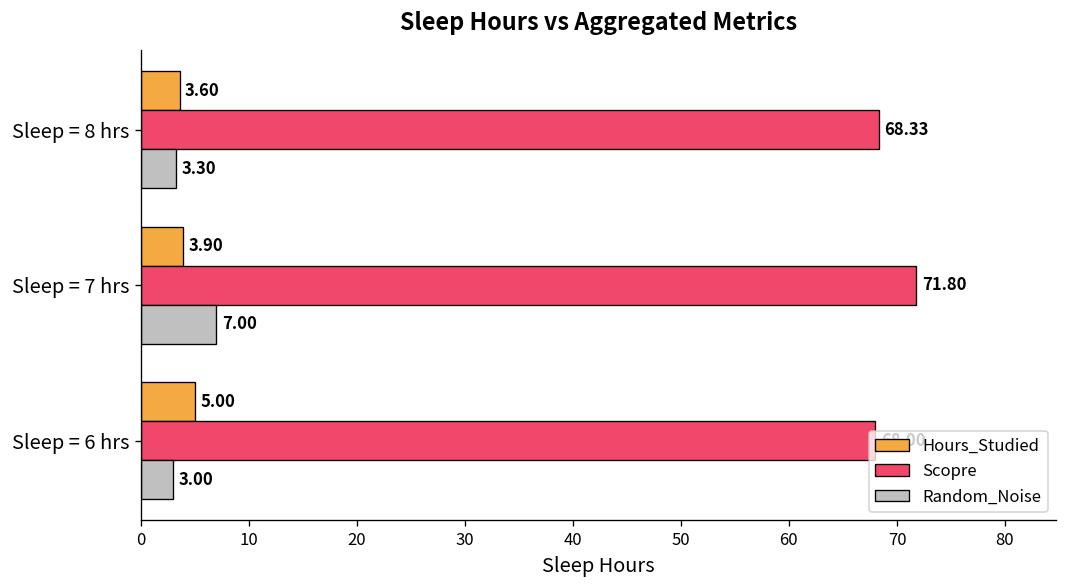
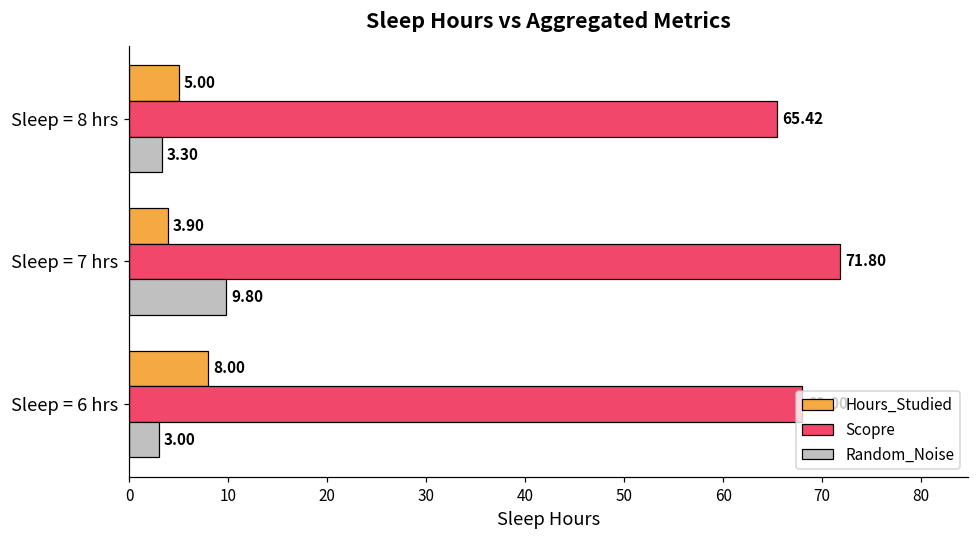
  {
    "Hours_Studied": {
-     "Sleep = 8 hrs": 3.60,
+     "Sleep = 8 hrs": 5.00,
      "Sleep = 7 hrs": 3.90,
-     "Sleep = 6 hrs": 5.00
+     "Sleep = 6 hrs": 8.00
    },
    "Scopre": {
-     "Sleep = 8 hrs": 68.33,
+     "Sleep = 8 hrs": 65.42,
      "Sleep = 7 hrs": 71.80
    },
    "Random_Noise": {
      "Sleep = 8 hrs": 3.30,
-     "Sleep = 7 hrs": 7.00,
+     "Sleep = 7 hrs": 9.80,
      "Sleep = 6 hrs": 3.00
    }
  }
